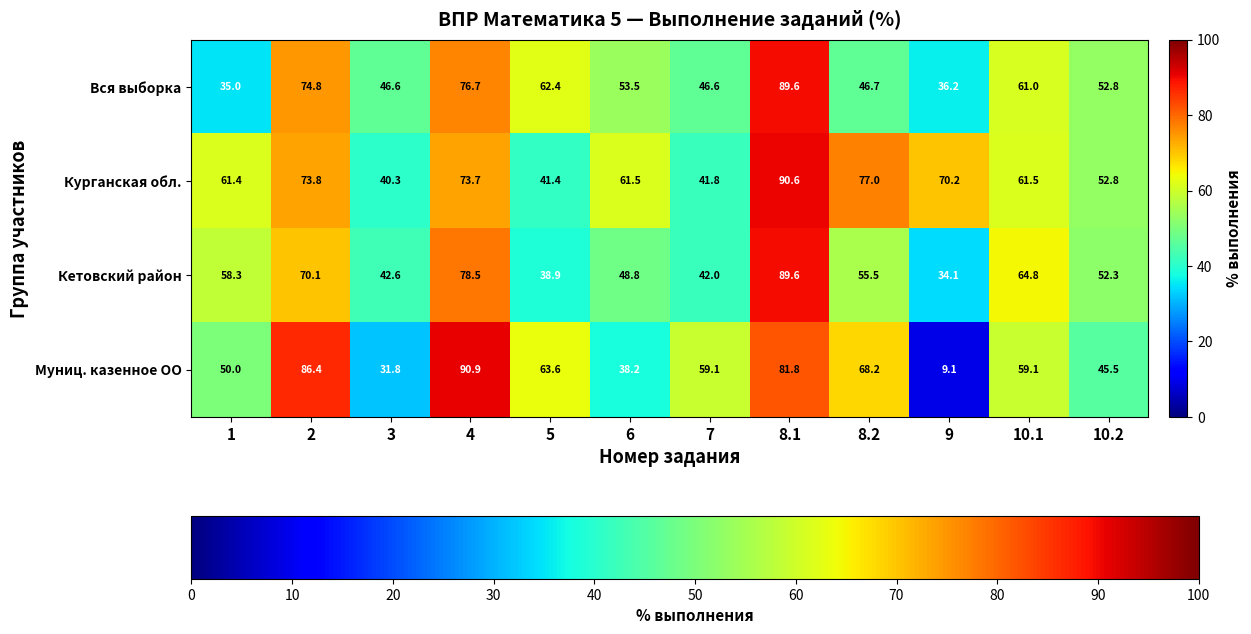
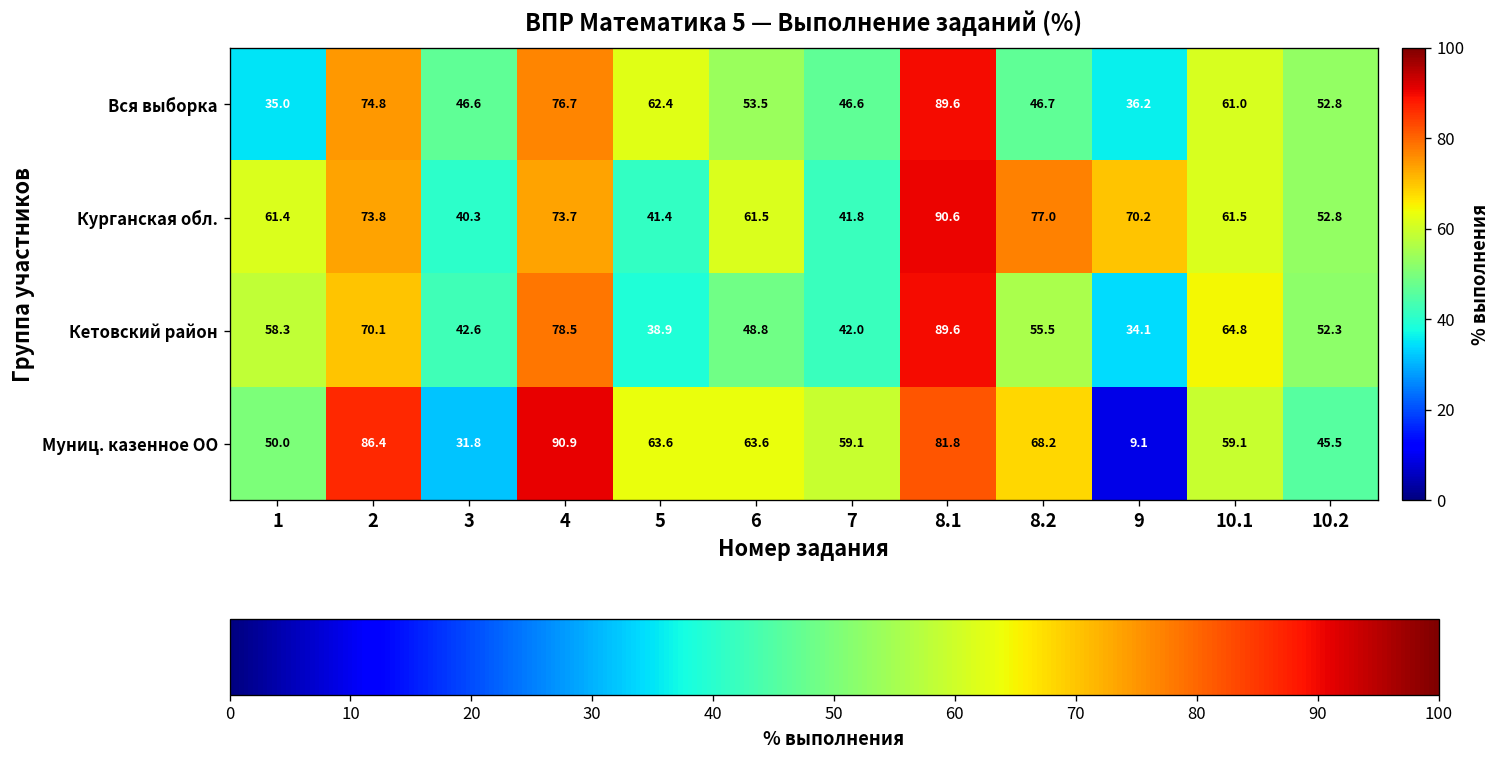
  {
    "Вся выборка": {
      "1": 35.0,
      "2": 74.8,
      "3": 46.6,
      "4": 76.7,
      "5": 62.4,
      "6": 53.5,
      "7": 46.6,
      "8.1": 89.6,
      "8.2": 46.7,
      "9": 36.2,
      "10.1": 61.0,
      "10.2": 52.8
    },
    "Курганская обл.": {
      "1": 61.4,
      "2": 73.8,
      "3": 40.3,
      "4": 73.7,
      "5": 41.4,
      "6": 61.5,
      "7": 41.8,
      "8.1": 90.6,
      "8.2": 77.0,
      "9": 70.2,
      "10.1": 61.5,
      "10.2": 52.8
    },
    "Кетовский район": {
      "1": 58.3,
      "2": 70.1,
      "3": 42.6,
      "4": 78.5,
      "5": 38.9,
      "6": 48.8,
      "7": 42.0,
      "8.1": 89.6,
      "8.2": 55.5,
      "9": 34.1,
      "10.1": 64.8,
      "10.2": 52.3
    },
    "Муниц. казенное ОО": {
      "1": 50.0,
      "2": 86.4,
      "3": 31.8,
      "4": 90.9,
      "5": 63.6,
-     "6": 38.2,
+     "6": 63.6,
      "7": 59.1,
      "8.1": 81.8,
      "8.2": 68.2,
      "9": 9.1,
      "10.1": 59.1,
      "10.2": 45.5
    }
  }
